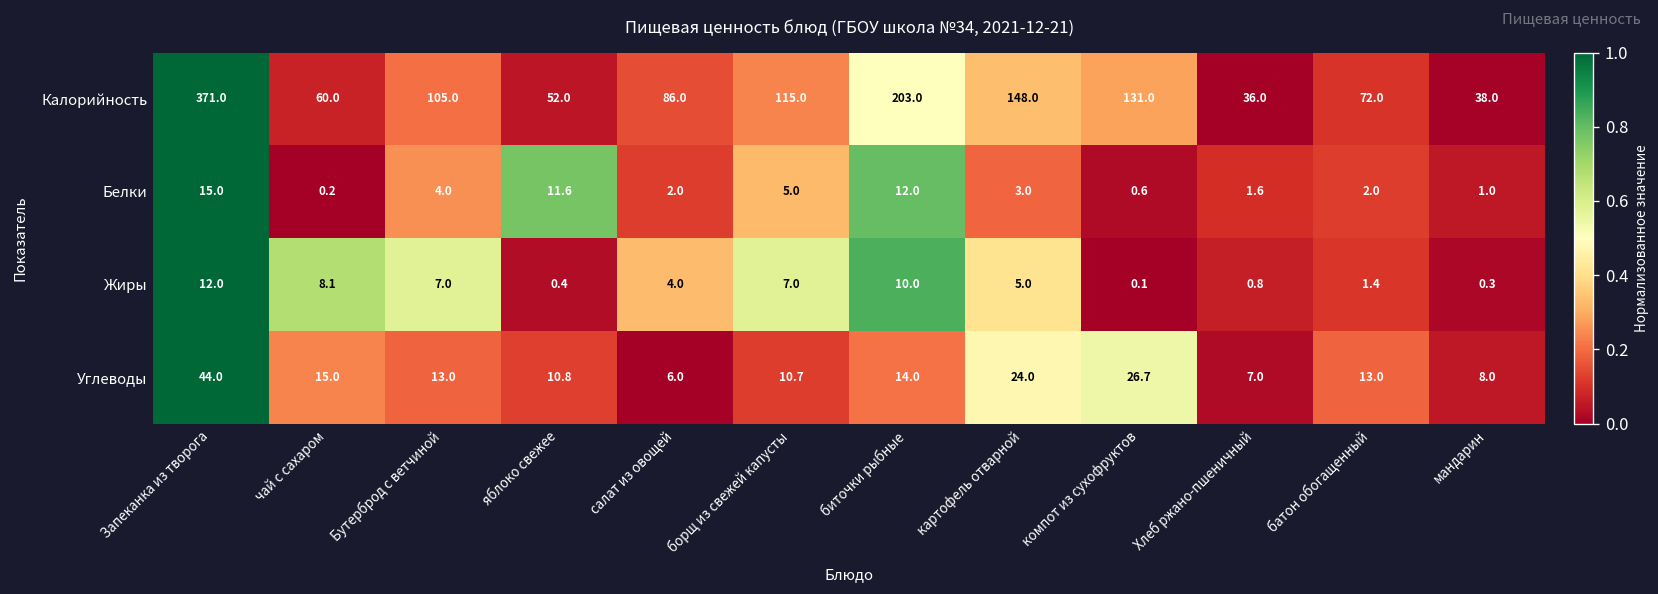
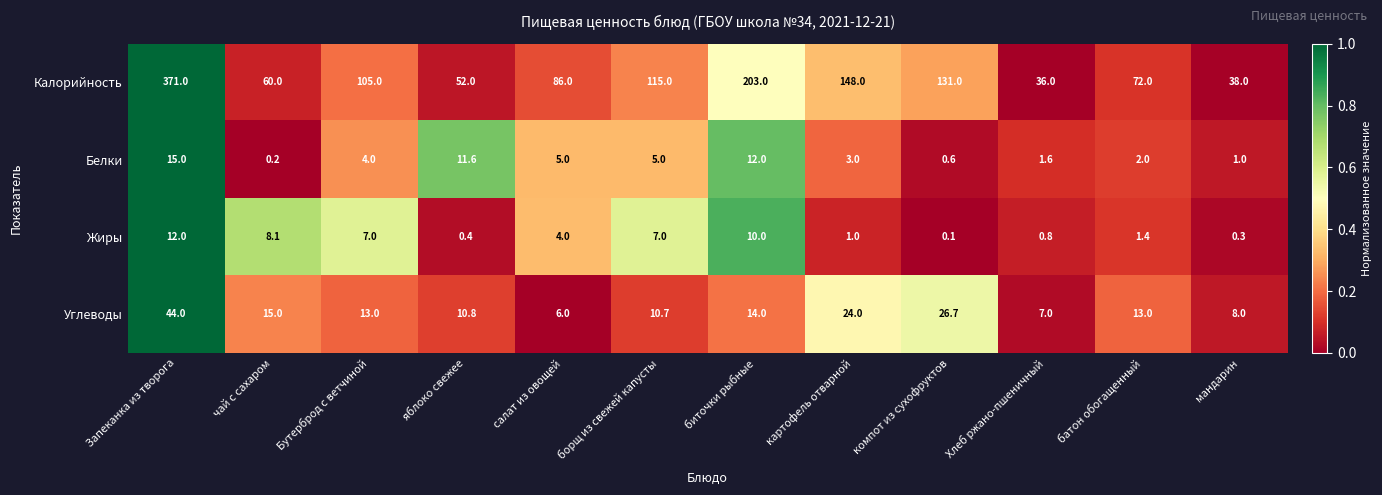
  {
    "Калорийность": {
      "Запеканка из творога": 371.0,
      "чай с сахаром": 60.0,
      "Бутерброд с ветчиной": 105.0,
      "яблоко свежее": 52.0,
      "салат из овощей": 86.0,
      "борщ из свежей капусты": 115.0,
      "биточки рыбные": 203.0,
      "картофель отварной": 148.0,
      "компот из сухофруктов": 131.0,
      "Хлеб ржано-пшеничный": 36.0,
      "батон обогащенный": 72.0,
      "мандарин": 38.0
    },
    "Белки": {
      "Запеканка из творога": 15.0,
      "чай с сахаром": 0.2,
      "Бутерброд с ветчиной": 4.0,
      "яблоко свежее": 11.6,
-     "салат из овощей": 2.0,
+     "салат из овощей": 5.0,
      "борщ из свежей капусты": 5.0,
      "биточки рыбные": 12.0,
      "картофель отварной": 3.0,
      "компот из сухофруктов": 0.6,
      "Хлеб ржано-пшеничный": 1.6,
      "батон обогащенный": 2.0,
      "мандарин": 1.0
    },
    "Жиры": {
      "Запеканка из творога": 12.0,
      "чай с сахаром": 8.1,
      "Бутерброд с ветчиной": 7.0,
      "яблоко свежее": 0.4,
      "салат из овощей": 4.0,
      "борщ из свежей капусты": 7.0,
      "биточки рыбные": 10.0,
-     "картофель отварной": 5.0,
+     "картофель отварной": 1.0,
      "компот из сухофруктов": 0.1,
      "Хлеб ржано-пшеничный": 0.8,
      "батон обогащенный": 1.4,
      "мандарин": 0.3
    },
    "Углеводы": {
      "Запеканка из творога": 44.0,
      "чай с сахаром": 15.0,
      "Бутерброд с ветчиной": 13.0,
      "яблоко свежее": 10.8,
      "салат из овощей": 6.0,
      "борщ из свежей капусты": 10.7,
      "биточки рыбные": 14.0,
      "картофель отварной": 24.0,
      "компот из сухофруктов": 26.7,
      "Хлеб ржано-пшеничный": 7.0,
      "батон обогащенный": 13.0,
      "мандарин": 8.0
    }
  }
